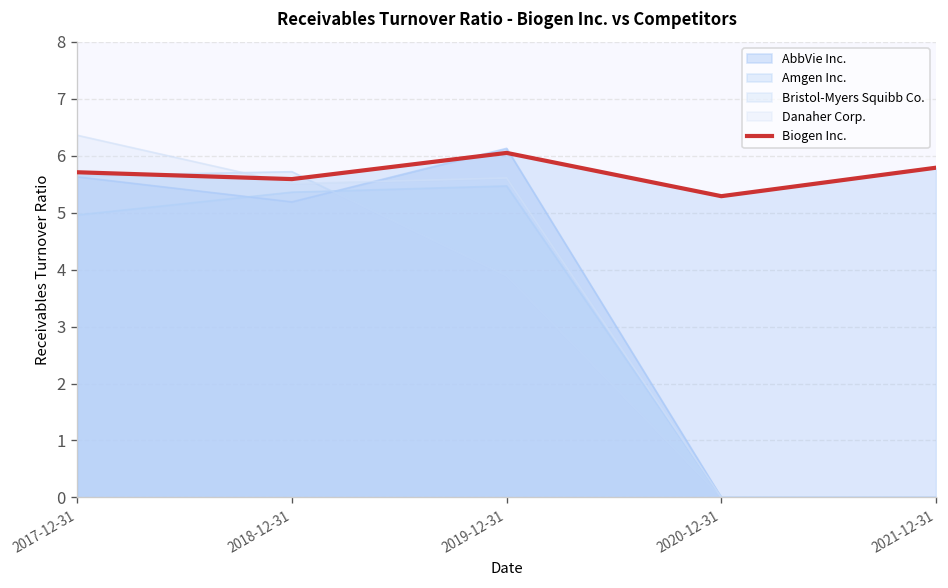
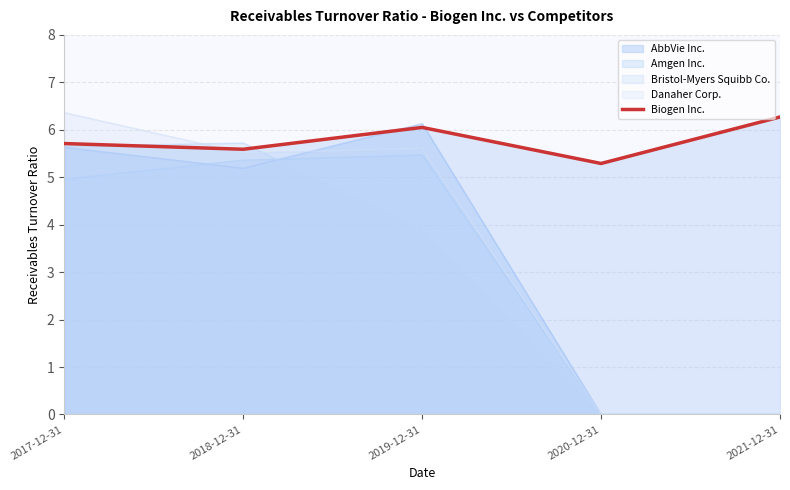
  {
    "Biogen Inc.": {
      "2017-12-31": 5.7,
      "2018-12-31": 5.6,
      "2019-12-31": 6.1,
      "2020-12-31": 5.3,
-     "2021-12-31": 5.8
+     "2021-12-31": 6.3
    }
  }
